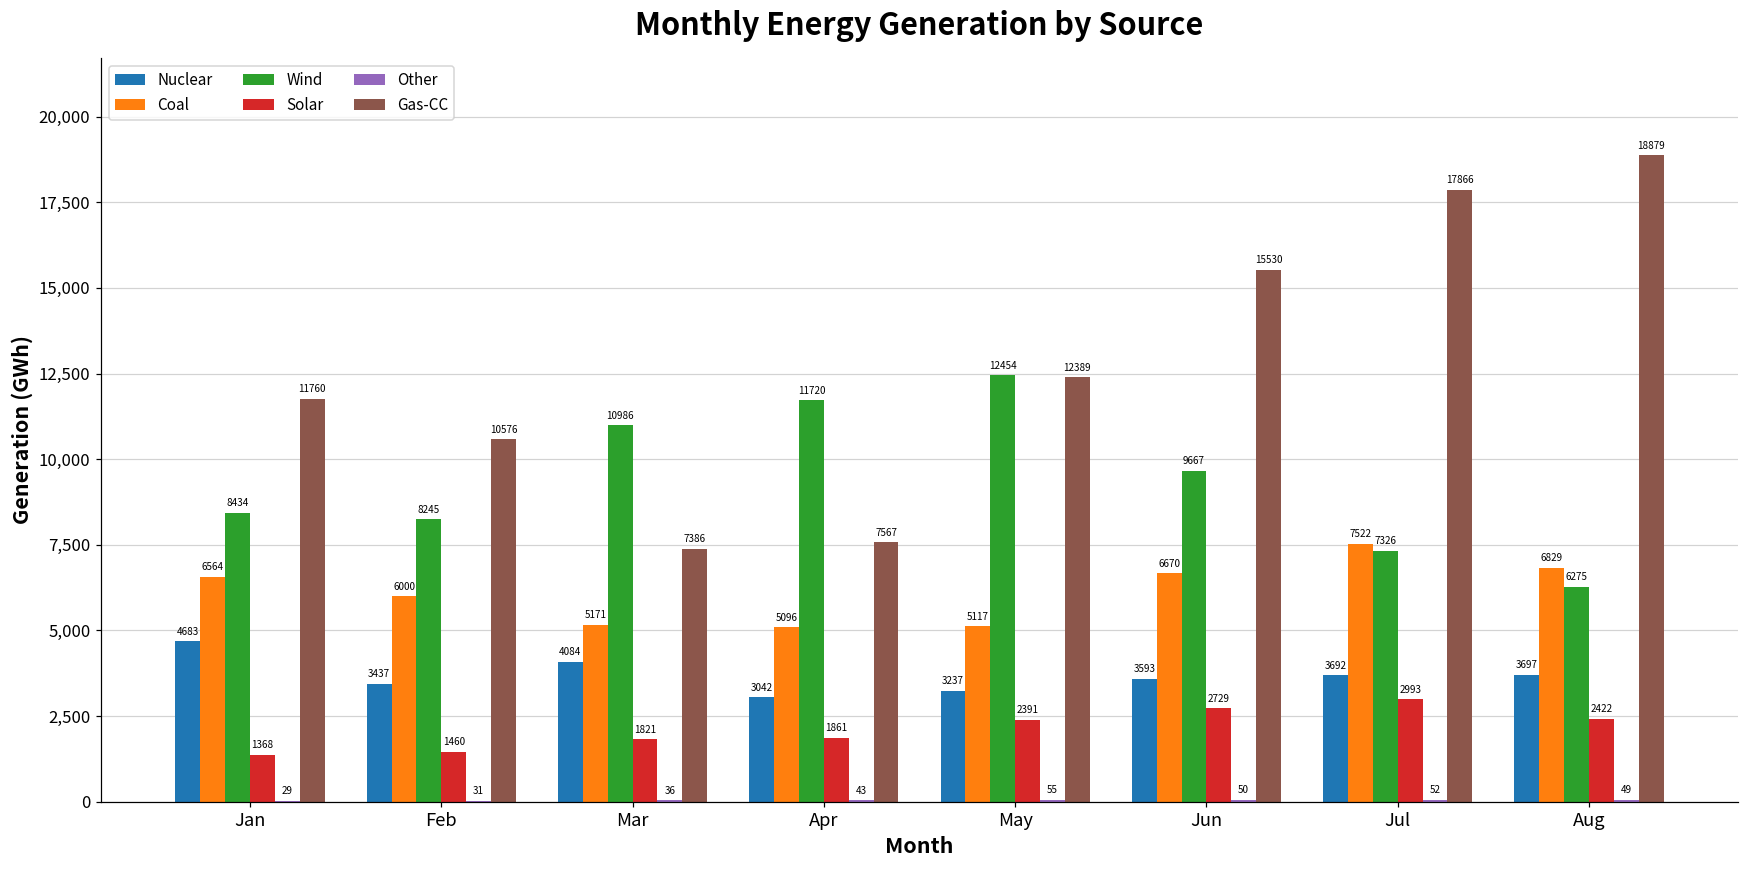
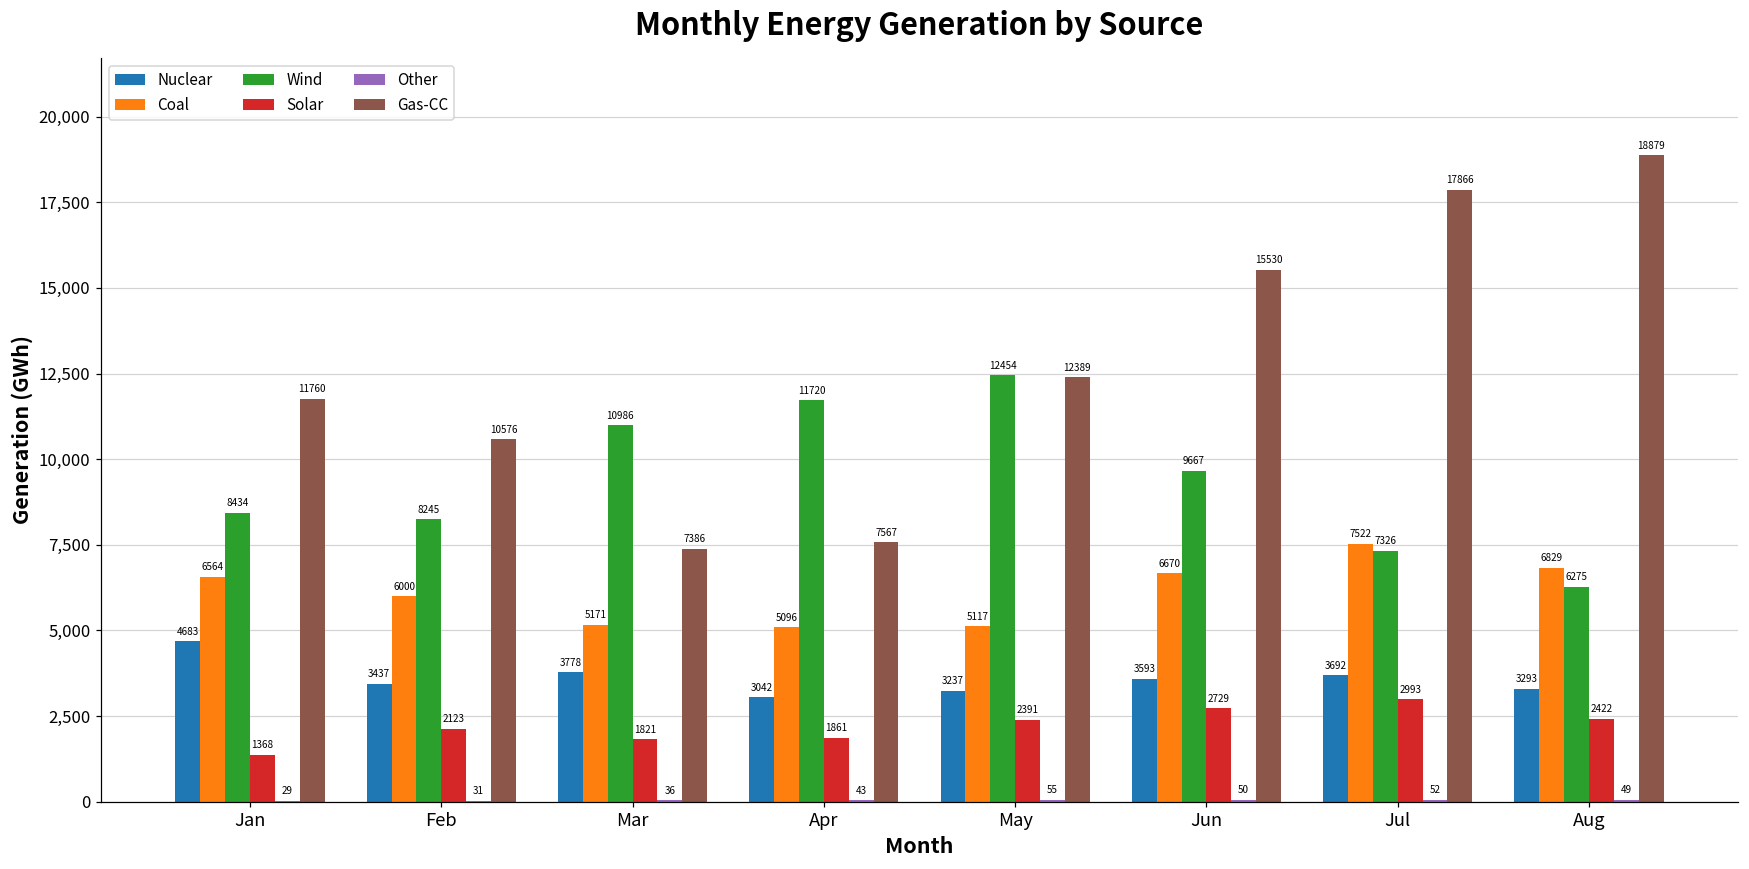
  {
    "Nuclear": {
      "Jan": 4683,
      "Feb": 3437,
-     "Mar": 4084,
+     "Mar": 3778,
      "Apr": 3042,
      "May": 3237,
      "Jun": 3593,
      "Jul": 3692,
-     "Aug": 3697
+     "Aug": 3293
    },
    "Coal": {
      "Jan": 6564,
      "Feb": 6000,
      "Mar": 5171,
      "Apr": 5096,
      "May": 5117,
      "Jun": 6670,
      "Jul": 7522,
      "Aug": 6829
    },
    "Wind": {
      "Jan": 8434,
      "Feb": 8245,
      "Mar": 10986,
      "Apr": 11720,
      "May": 12454,
      "Jun": 9667,
      "Jul": 7326,
      "Aug": 6275
    },
    "Solar": {
      "Jan": 1368,
-     "Feb": 1460,
+     "Feb": 2123,
      "Mar": 1821,
      "Apr": 1861,
      "May": 2391,
      "Jun": 2729,
      "Jul": 2993,
      "Aug": 2422
    },
    "Other": {
      "Jan": 29,
      "Feb": 31,
      "Mar": 36,
      "Apr": 43,
      "May": 55,
      "Jun": 50,
      "Jul": 52,
      "Aug": 49
    },
    "Gas-CC": {
      "Jan": 11760,
      "Feb": 10576,
      "Mar": 7386,
      "Apr": 7567,
      "May": 12389,
      "Jun": 15530,
      "Jul": 17866,
      "Aug": 18879
    }
  }
